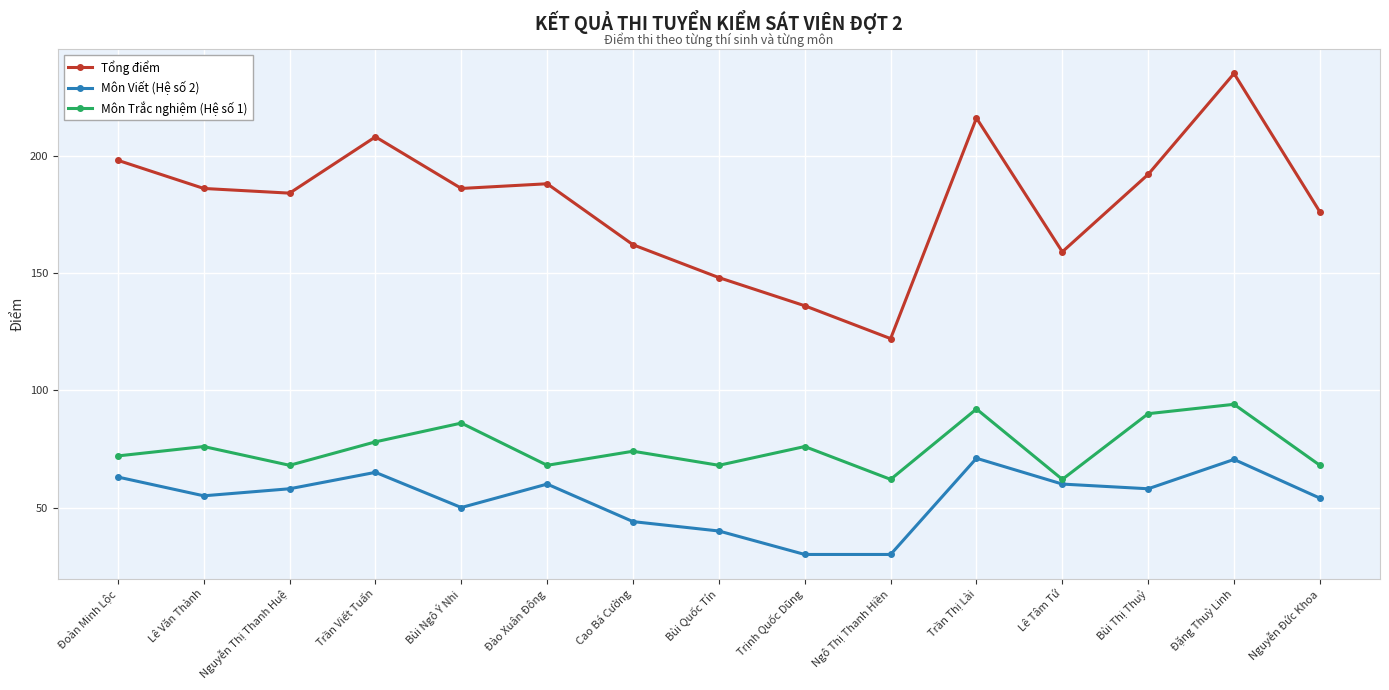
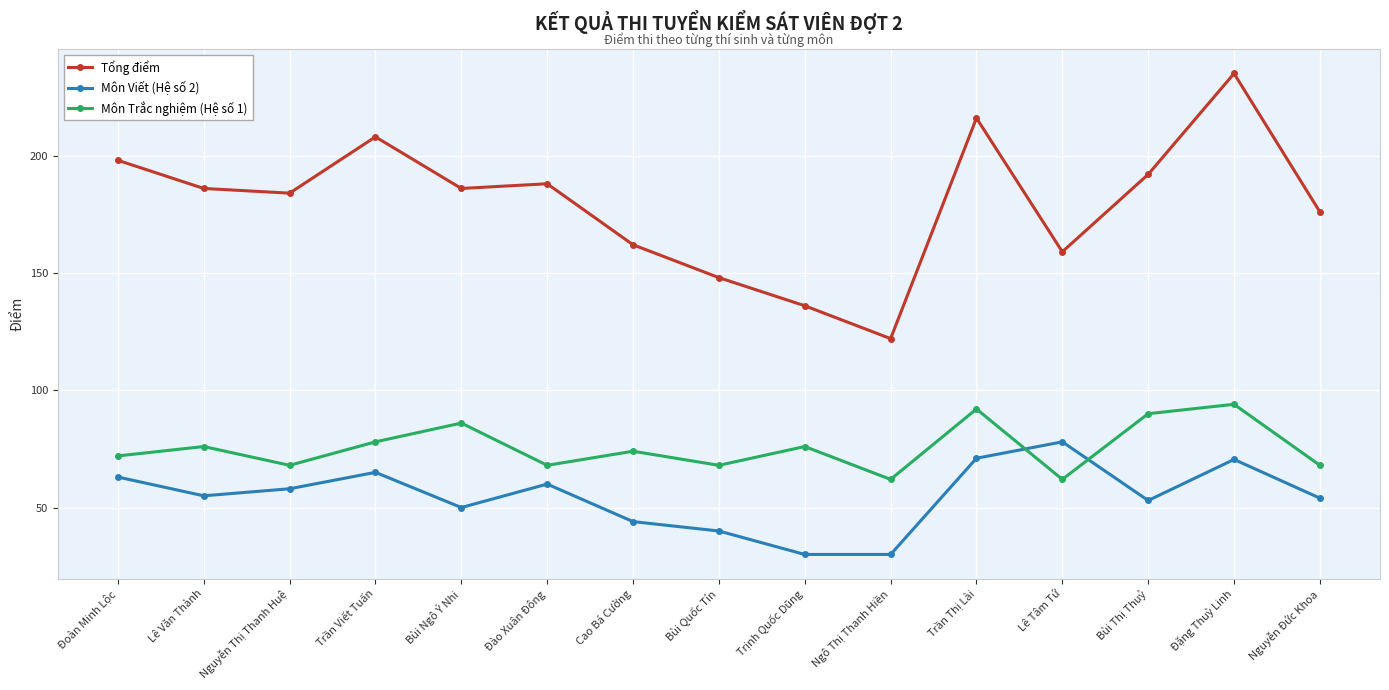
  {
    "Tổng điểm": {
      "Đoàn Minh Lộc": 198,
      "Lê Văn Thành": 186,
      "Nguyễn Thị Thanh Huệ": 184,
      "Trần Viết Tuấn": 208,
      "Bùi Ngô Ý Nhi": 186,
      "Đào Xuân Đông": 188,
      "Cao Bá Cường": 162,
      "Bùi Quốc Tín": 148,
      "Trịnh Quốc Dũng": 136,
      "Ngô Thị Thanh Hiền": 122,
      "Trần Thị Lài": 216,
      "Lê Tâm Tứ": 159,
      "Bùi Thị Thuỷ": 192,
      "Đặng Thuỳ Linh": 235,
      "Nguyễn Đức Khoa": 176
    },
    "Môn Viết (Hệ số 2)": {
      "Đoàn Minh Lộc": 63,
      "Lê Văn Thành": 55,
      "Nguyễn Thị Thanh Huệ": 58,
      "Trần Viết Tuấn": 65,
      "Bùi Ngô Ý Nhi": 50,
      "Đào Xuân Đông": 60,
      "Cao Bá Cường": 44,
      "Bùi Quốc Tín": 40,
      "Trịnh Quốc Dũng": 30,
      "Ngô Thị Thanh Hiền": 30,
      "Trần Thị Lài": 71,
-     "Lê Tâm Tứ": 60,
-     "Bùi Thị Thuỷ": 58,
+     "Lê Tâm Tứ": 78,
+     "Bùi Thị Thuỷ": 53,
      "Đặng Thuỳ Linh": 71,
      "Nguyễn Đức Khoa": 54
    },
    "Môn Trắc nghiệm (Hệ số 1)": {
      "Đoàn Minh Lộc": 72,
      "Lê Văn Thành": 76,
      "Nguyễn Thị Thanh Huệ": 68,
      "Trần Viết Tuấn": 78,
      "Bùi Ngô Ý Nhi": 86,
      "Đào Xuân Đông": 68,
      "Cao Bá Cường": 74,
      "Bùi Quốc Tín": 68,
      "Trịnh Quốc Dũng": 76,
      "Ngô Thị Thanh Hiền": 62,
      "Trần Thị Lài": 92,
      "Lê Tâm Tứ": 62,
      "Bùi Thị Thuỷ": 90,
      "Đặng Thuỳ Linh": 94,
      "Nguyễn Đức Khoa": 68
    }
  }
